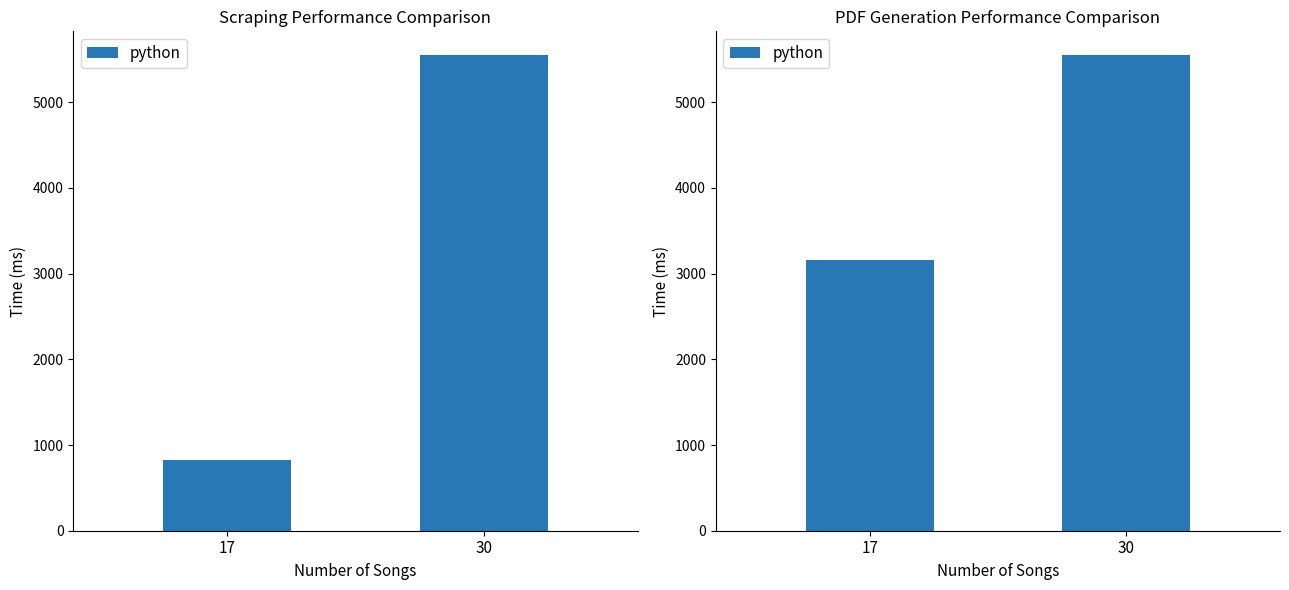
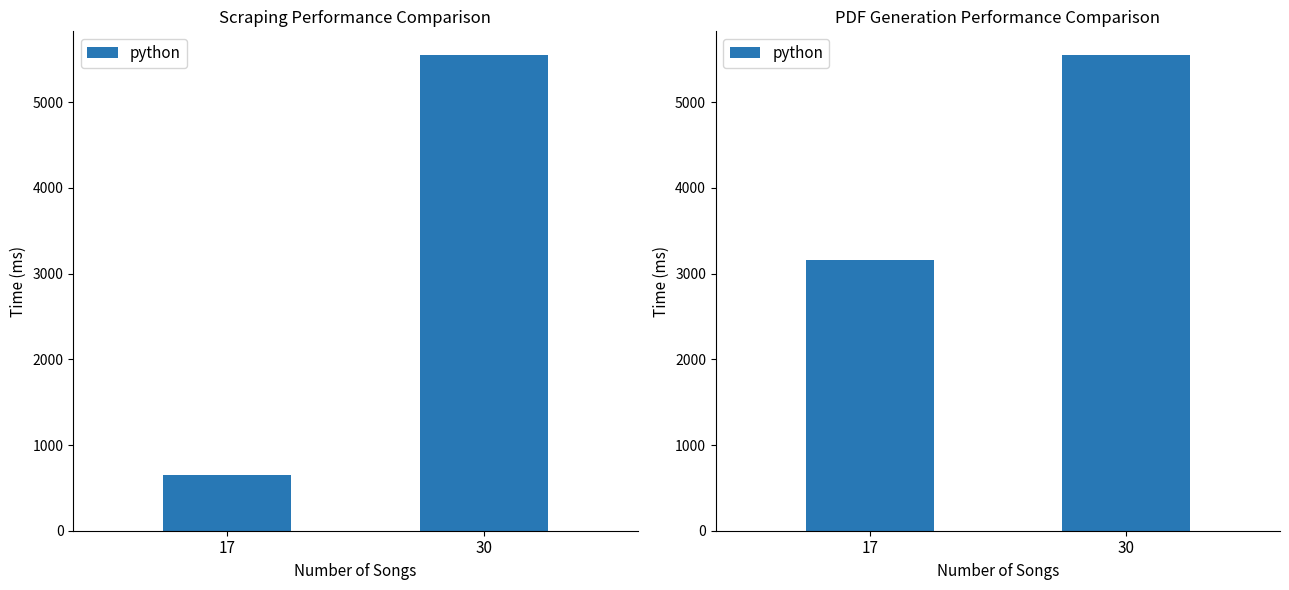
  {
    "Scraping Performance Comparison": {
-     "17": 800,
+     "17": 700,
      "30": 5600
    },
    "PDF Generation Performance Comparison": {
      "17": 3200,
      "30": 5600
    }
  }
